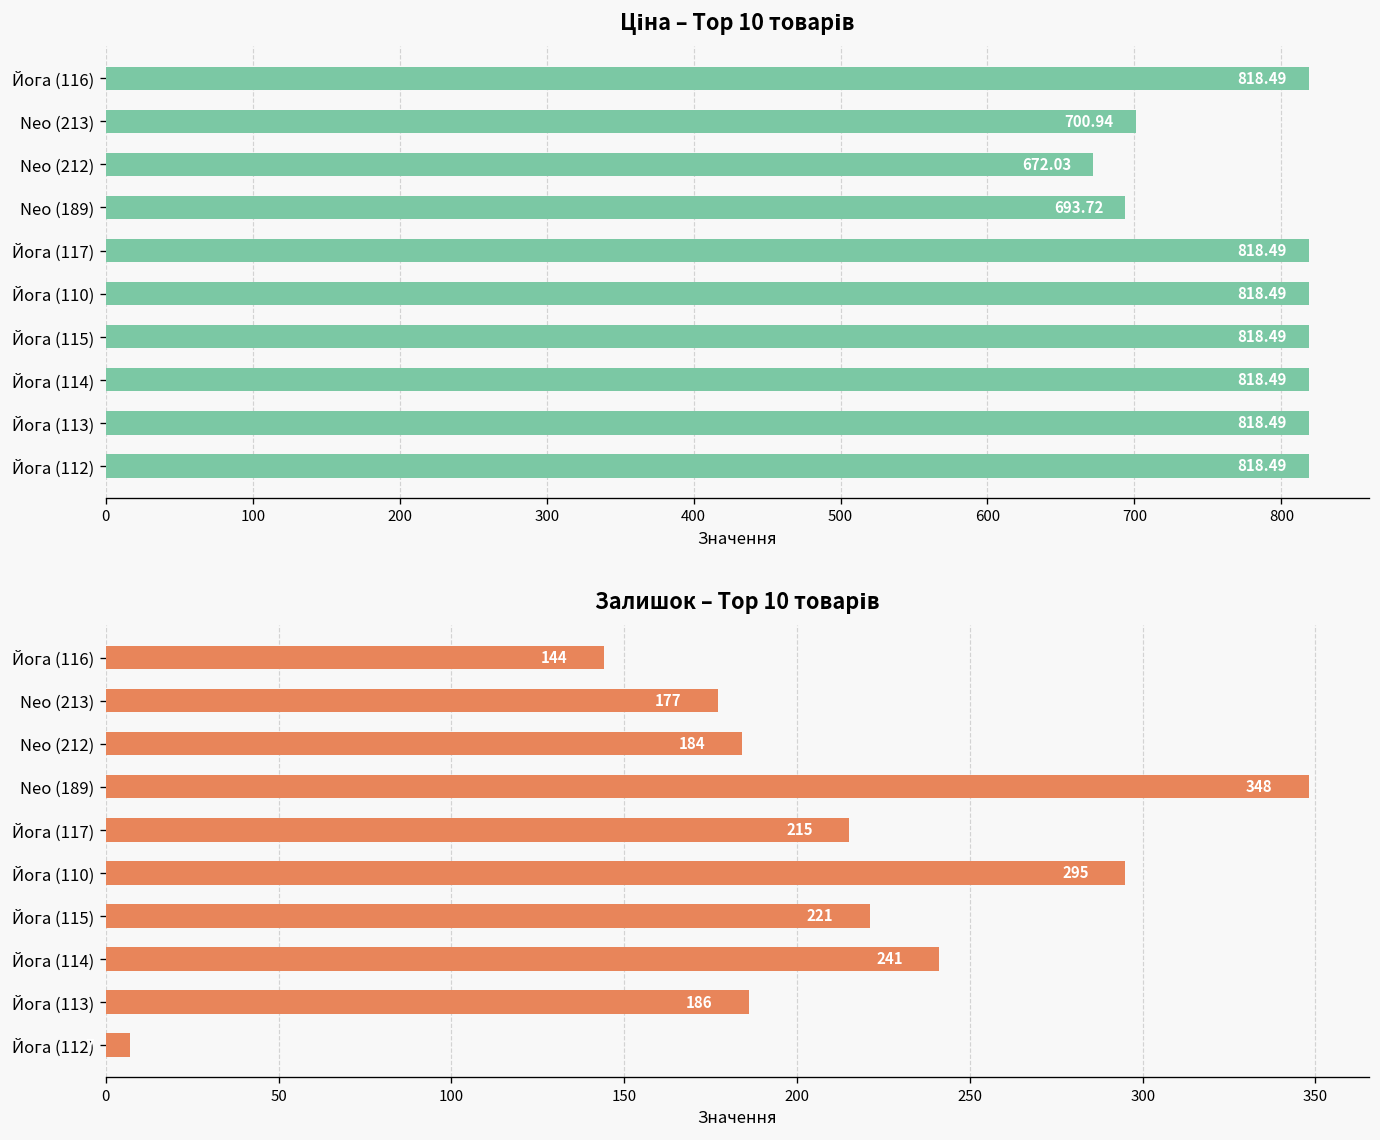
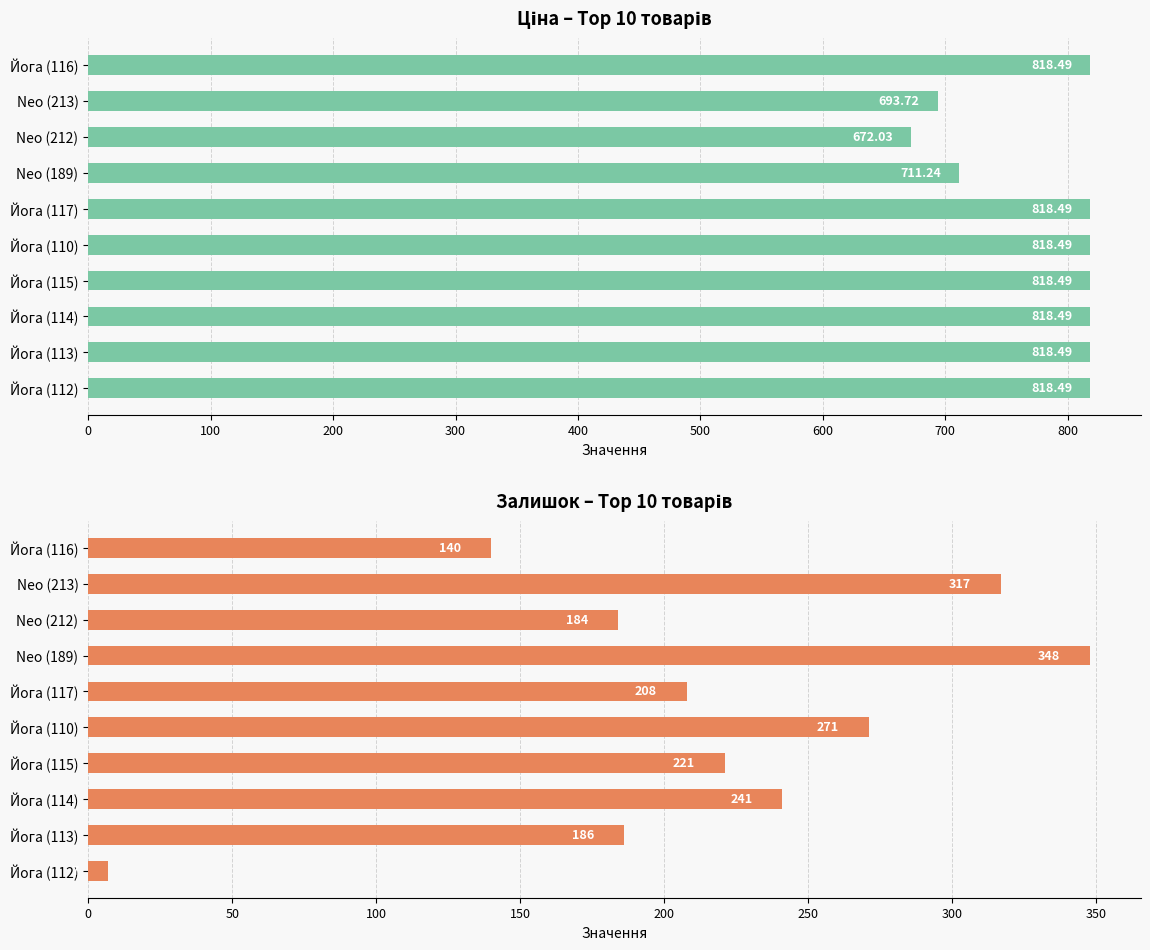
  {
    "Ціна – Top 10 товарів": {
      "Йога (116)": 818.49,
-     "Neo (213)": 700.94,
+     "Neo (213)": 693.72,
      "Neo (212)": 672.03,
-     "Neo (189)": 693.72,
+     "Neo (189)": 711.24,
      "Йога (117)": 818.49,
      "Йога (110)": 818.49,
      "Йога (115)": 818.49,
      "Йога (114)": 818.49,
      "Йога (113)": 818.49,
      "Йога (112)": 818.49
    },
    "Залишок – Top 10 товарів": {
-     "Йога (116)": 144,
-     "Neo (213)": 177,
+     "Йога (116)": 140,
+     "Neo (213)": 317,
      "Neo (212)": 184,
      "Neo (189)": 348,
-     "Йога (117)": 215,
-     "Йога (110)": 295,
+     "Йога (117)": 208,
+     "Йога (110)": 271,
      "Йога (115)": 221,
      "Йога (114)": 241,
      "Йога (113)": 186
    }
  }
